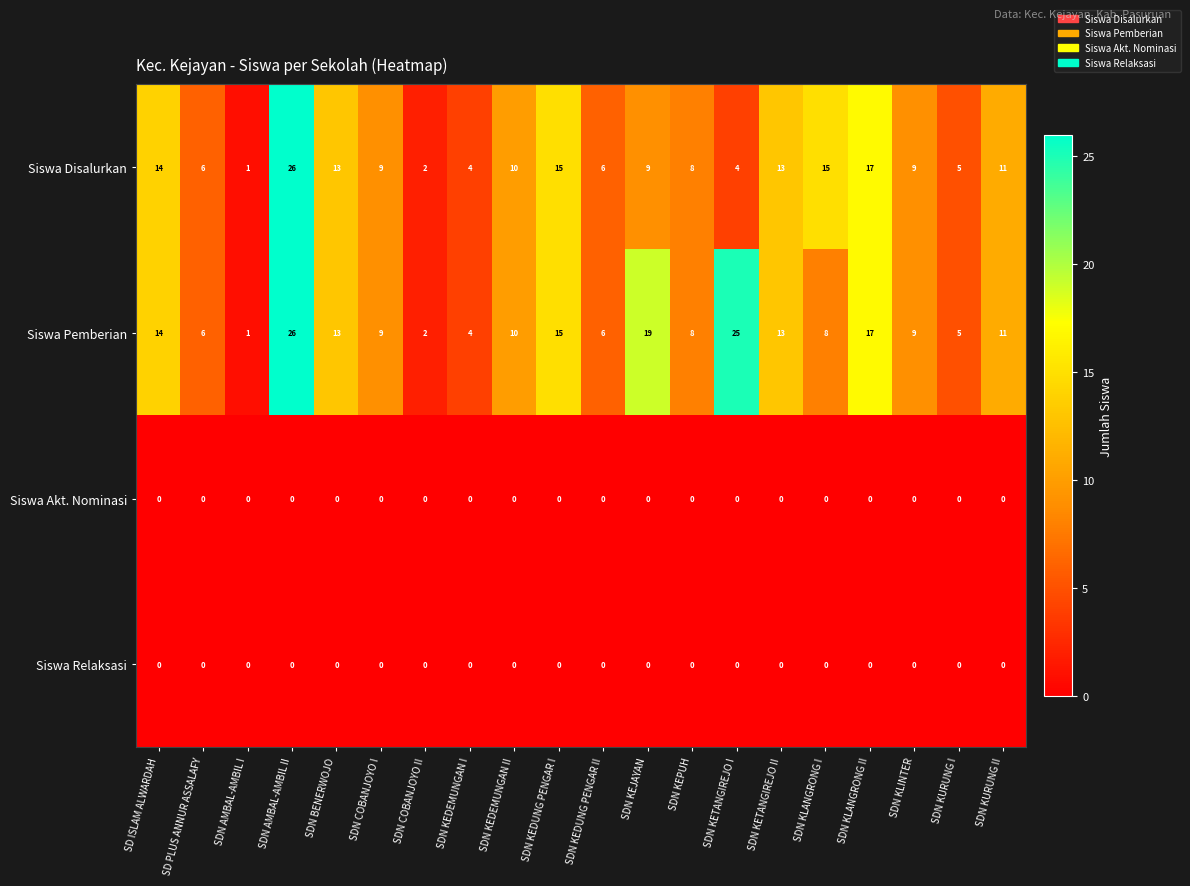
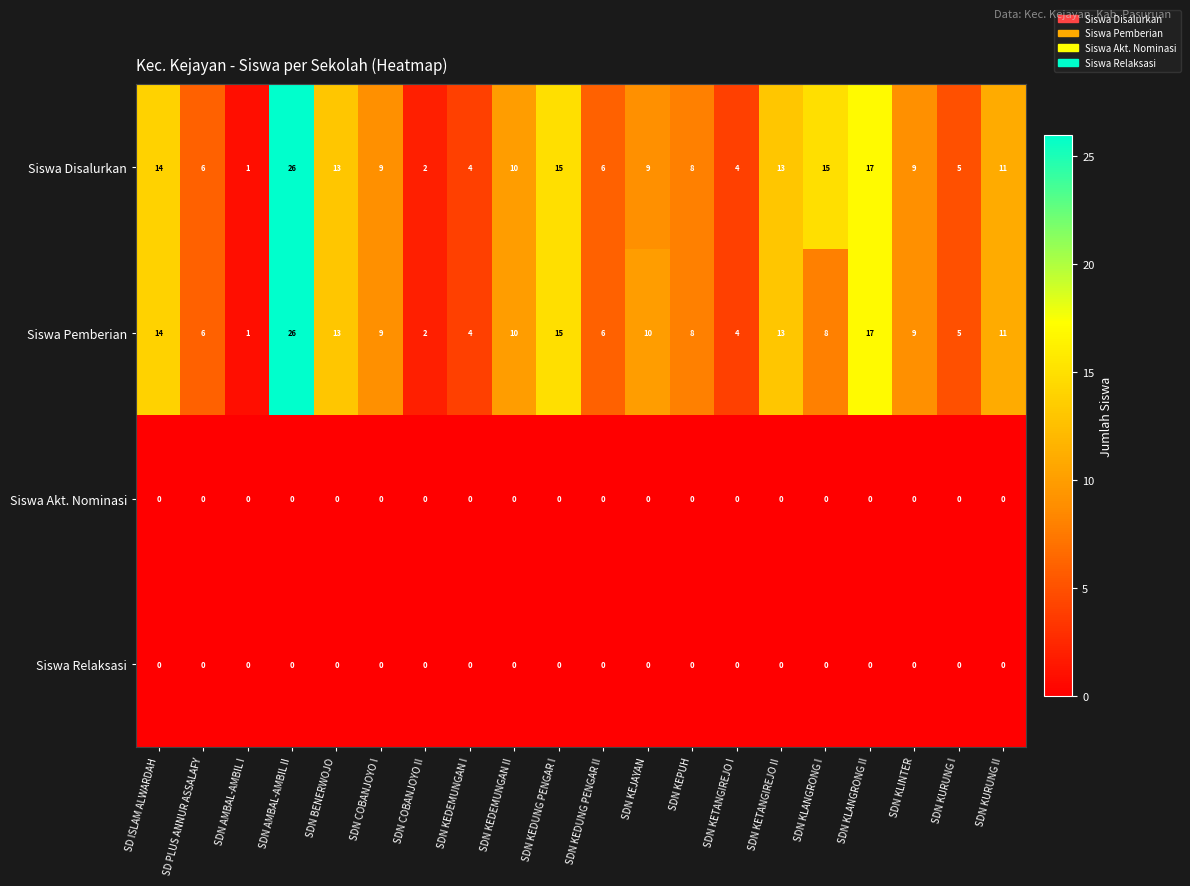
  {
    "Siswa Disalurkan": {
      "SD ISLAM ALWARDAH": 14,
      "SD PLUS ANNUR ASSALAFY": 6,
      "SDN AMBAL-AMBIL I": 1,
      "SDN AMBAL-AMBIL II": 26,
      "SDN BENERWOJO": 13,
      "SDN COBANJOYO I": 9,
      "SDN COBANJOYO II": 2,
      "SDN KEDEMUNGAN I": 4,
      "SDN KEDEMUNGAN II": 10,
      "SDN KEDUNG PENGAR I": 15,
      "SDN KEDUNG PENGAR II": 6,
      "SDN KEJAYAN": 9,
      "SDN KEPUH": 8,
      "SDN KETANGIREJO I": 4,
      "SDN KETANGIREJO II": 13,
      "SDN KLANGRONG I": 15,
      "SDN KLANGRONG II": 17,
      "SDN KLINTER": 9,
      "SDN KURUNG I": 5,
      "SDN KURUNG II": 11
    },
    "Siswa Pemberian": {
      "SD ISLAM ALWARDAH": 14,
      "SD PLUS ANNUR ASSALAFY": 6,
      "SDN AMBAL-AMBIL I": 1,
      "SDN AMBAL-AMBIL II": 26,
      "SDN BENERWOJO": 13,
      "SDN COBANJOYO I": 9,
      "SDN COBANJOYO II": 2,
      "SDN KEDEMUNGAN I": 4,
      "SDN KEDEMUNGAN II": 10,
      "SDN KEDUNG PENGAR I": 15,
      "SDN KEDUNG PENGAR II": 6,
-     "SDN KEJAYAN": 19,
+     "SDN KEJAYAN": 10,
      "SDN KEPUH": 8,
-     "SDN KETANGIREJO I": 25,
+     "SDN KETANGIREJO I": 4,
      "SDN KETANGIREJO II": 13,
      "SDN KLANGRONG I": 8,
      "SDN KLANGRONG II": 17,
      "SDN KLINTER": 9,
      "SDN KURUNG I": 5,
      "SDN KURUNG II": 11
    },
    "Siswa Akt. Nominasi": {
      "SD ISLAM ALWARDAH": 0,
      "SD PLUS ANNUR ASSALAFY": 0,
      "SDN AMBAL-AMBIL I": 0,
      "SDN AMBAL-AMBIL II": 0,
      "SDN BENERWOJO": 0,
      "SDN COBANJOYO I": 0,
      "SDN COBANJOYO II": 0,
      "SDN KEDEMUNGAN I": 0,
      "SDN KEDEMUNGAN II": 0,
      "SDN KEDUNG PENGAR I": 0,
      "SDN KEDUNG PENGAR II": 0,
      "SDN KEJAYAN": 0,
      "SDN KEPUH": 0,
      "SDN KETANGIREJO I": 0,
      "SDN KETANGIREJO II": 0,
      "SDN KLANGRONG I": 0,
      "SDN KLANGRONG II": 0,
      "SDN KLINTER": 0,
      "SDN KURUNG I": 0,
      "SDN KURUNG II": 0
    },
    "Siswa Relaksasi": {
      "SD ISLAM ALWARDAH": 0,
      "SD PLUS ANNUR ASSALAFY": 0,
      "SDN AMBAL-AMBIL I": 0,
      "SDN AMBAL-AMBIL II": 0,
      "SDN BENERWOJO": 0,
      "SDN COBANJOYO I": 0,
      "SDN COBANJOYO II": 0,
      "SDN KEDEMUNGAN I": 0,
      "SDN KEDEMUNGAN II": 0,
      "SDN KEDUNG PENGAR I": 0,
      "SDN KEDUNG PENGAR II": 0,
      "SDN KEJAYAN": 0,
      "SDN KEPUH": 0,
      "SDN KETANGIREJO I": 0,
      "SDN KETANGIREJO II": 0,
      "SDN KLANGRONG I": 0,
      "SDN KLANGRONG II": 0,
      "SDN KLINTER": 0,
      "SDN KURUNG I": 0,
      "SDN KURUNG II": 0
    }
  }
